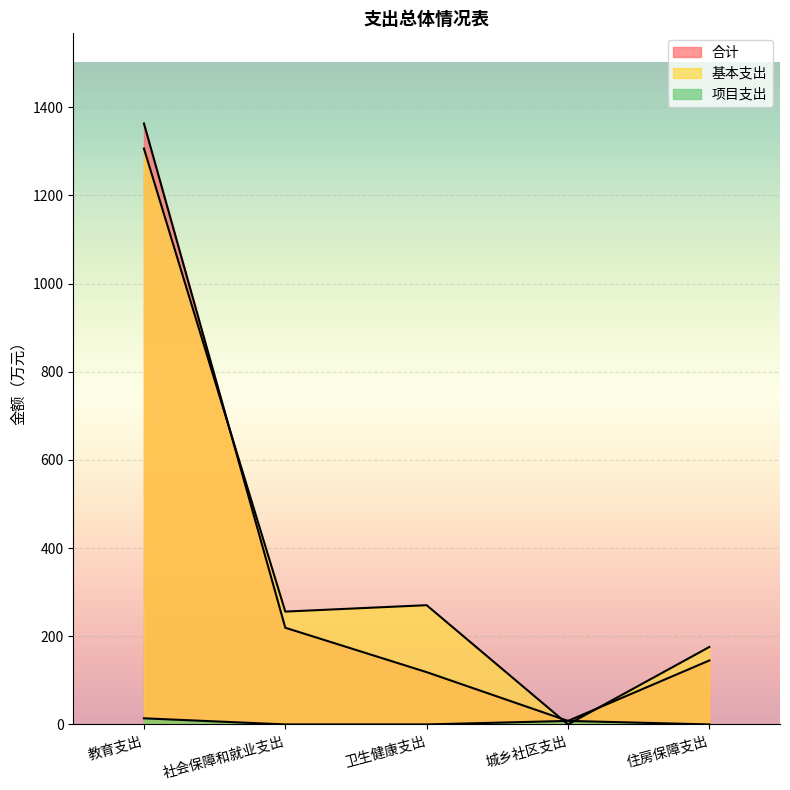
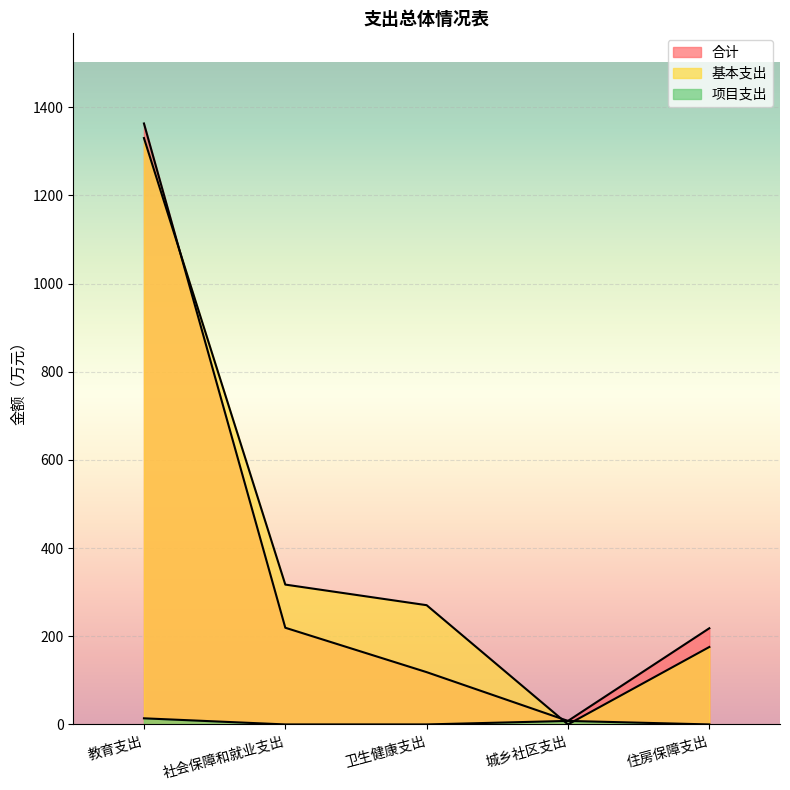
  {
    "合计": {
      "教育支出": 1360,
      "社会保障和就业支出": 220,
      "卫生健康支出": 120,
-     "住房保障支出": 150
+     "住房保障支出": 220
    },
    "基本支出": {
-     "教育支出": 1310,
-     "社会保障和就业支出": 260,
+     "教育支出": 1330,
+     "社会保障和就业支出": 320,
      "卫生健康支出": 270,
      "城乡社区支出": 0,
      "住房保障支出": 180
    },
    "项目支出": {
      "教育支出": 10,
      "社会保障和就业支出": 0,
      "卫生健康支出": 0,
      "住房保障支出": 0
    }
  }
